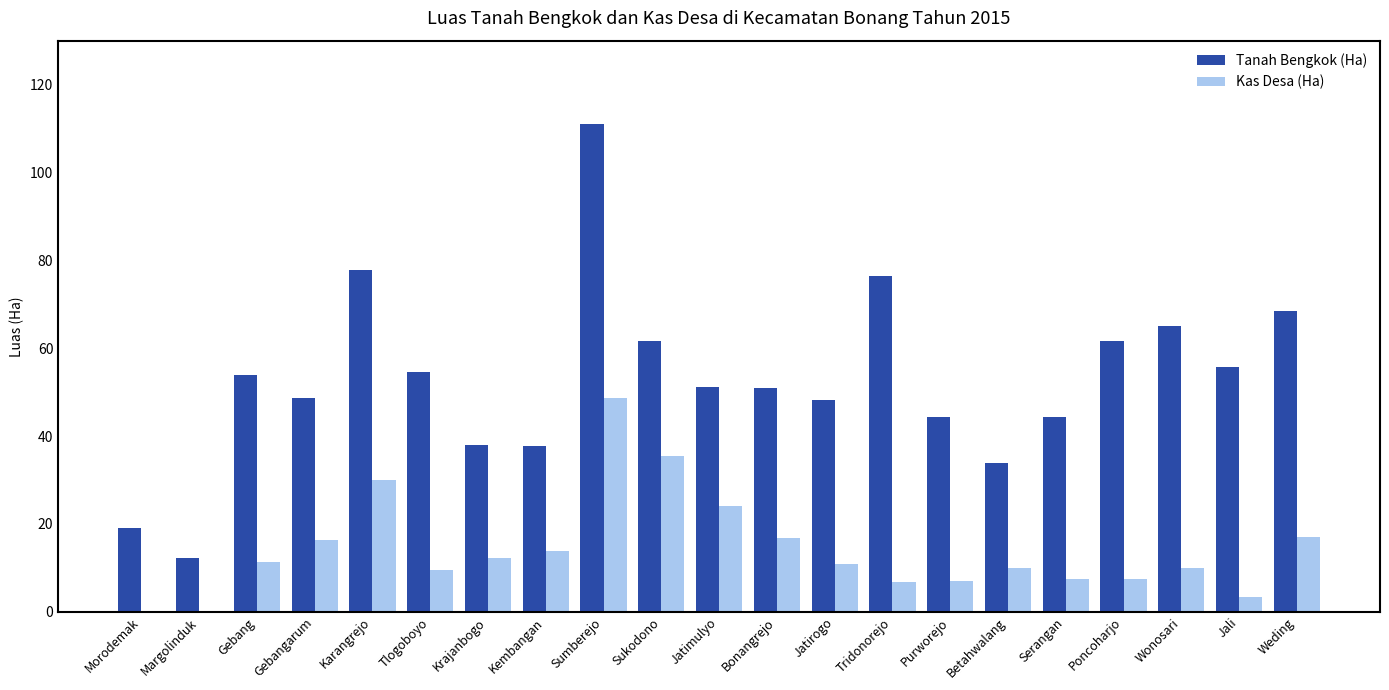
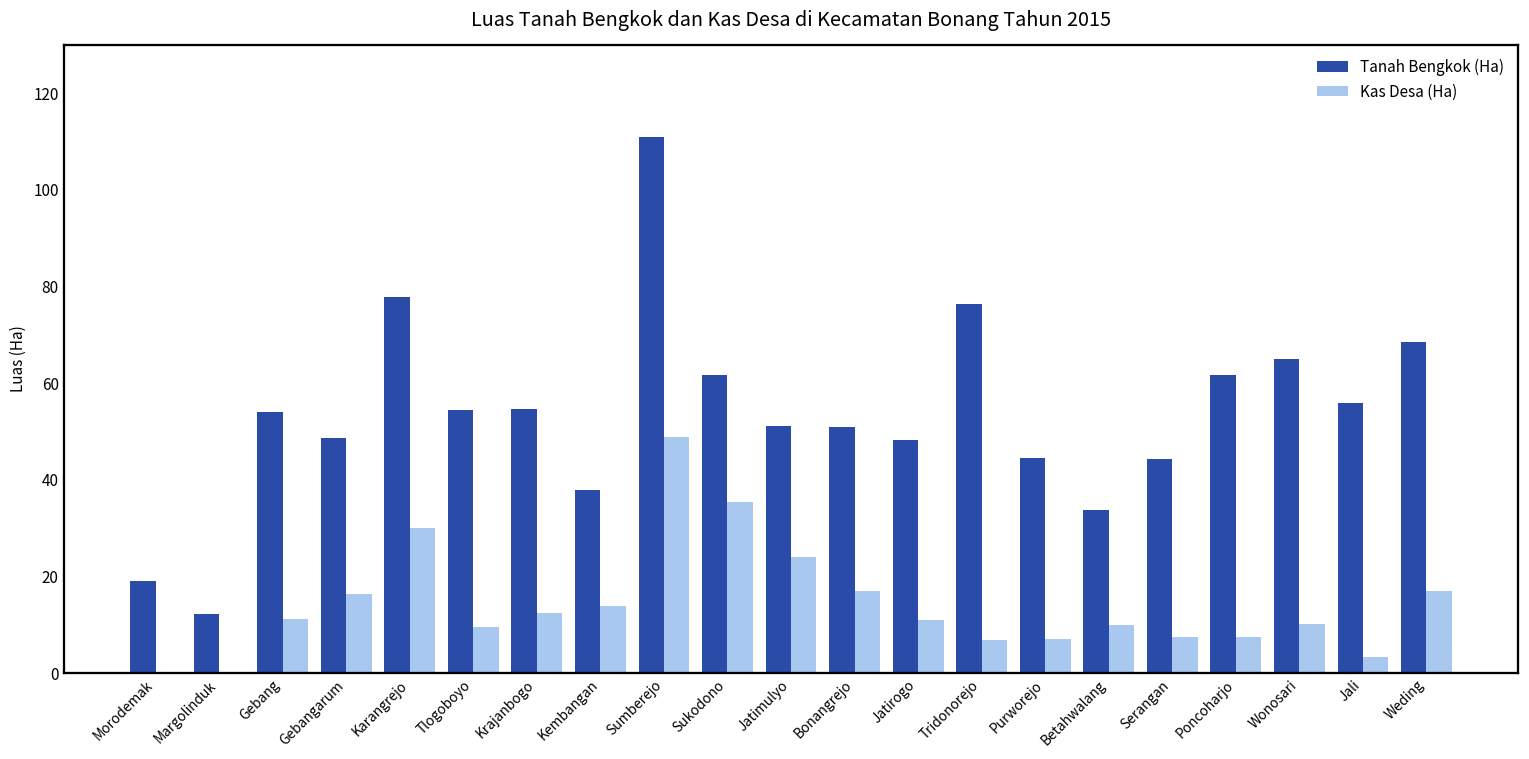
  {
    "Tanah Bengkok (Ha)": {
      "Morodemak": 19,
      "Margolinduk": 12,
      "Gebang": 54,
      "Gebangarum": 49,
      "Karangrejo": 78,
      "Tlogoboyo": 55,
-     "Krajanbogo": 38,
+     "Krajanbogo": 55,
      "Kembangan": 38,
      "Sumberejo": 111,
      "Sukodono": 62,
      "Jatimulyo": 51,
      "Bonangrejo": 51,
      "Jatirogo": 48,
      "Tridonorejo": 76,
      "Purworejo": 44,
      "Betahwalang": 34,
      "Serangan": 44,
      "Poncoharjo": 62,
      "Wonosari": 65,
      "Jali": 56,
      "Weding": 68
    },
    "Kas Desa (Ha)": {
      "Morodemak": 0,
      "Margolinduk": 0,
      "Gebang": 11,
      "Gebangarum": 16,
      "Karangrejo": 30,
      "Tlogoboyo": 9,
      "Krajanbogo": 12,
      "Kembangan": 14,
      "Sumberejo": 49,
      "Sukodono": 35,
      "Jatimulyo": 24,
      "Bonangrejo": 17,
      "Jatirogo": 11,
      "Tridonorejo": 7,
      "Purworejo": 7,
      "Betahwalang": 10,
      "Serangan": 7,
      "Poncoharjo": 8,
      "Wonosari": 10,
      "Jali": 3,
      "Weding": 17
    }
  }
